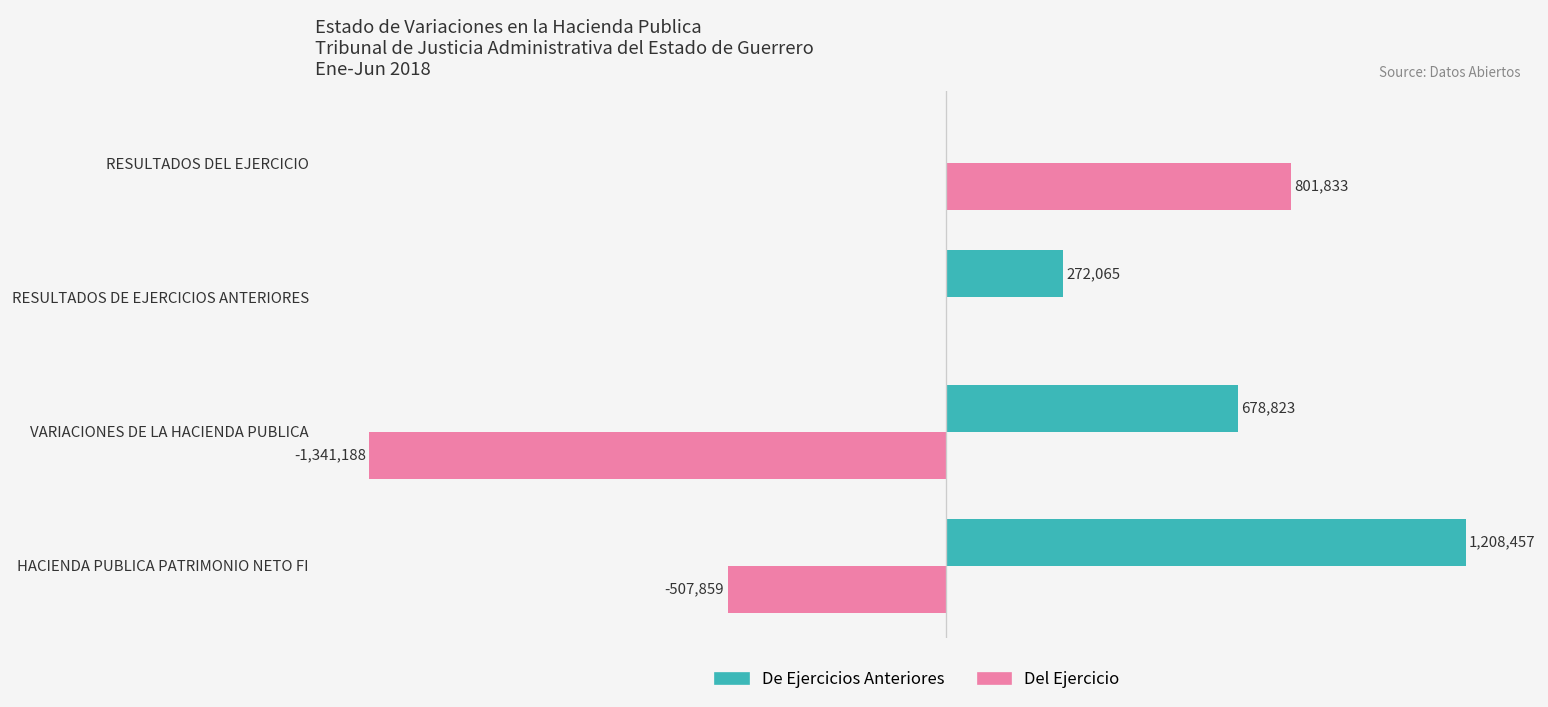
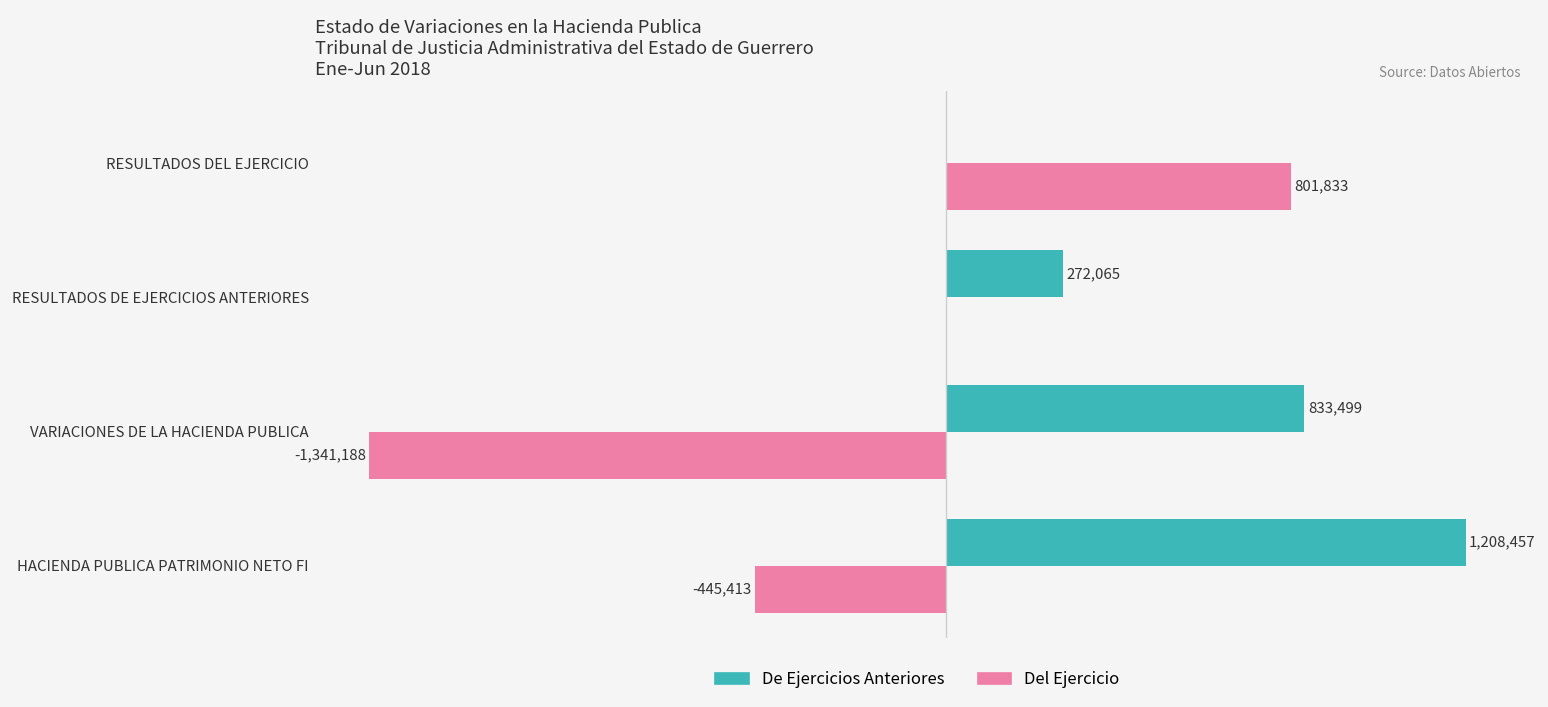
  {
    "De Ejercicios Anteriores": {
      "RESULTADOS DE EJERCICIOS ANTERIORES": "272,065",
-     "VARIACIONES DE LA HACIENDA PUBLICA": "678,823",
+     "VARIACIONES DE LA HACIENDA PUBLICA": "833,499",
      "HACIENDA PUBLICA PATRIMONIO NETO FI": "1,208,457"
    },
    "Del Ejercicio": {
      "RESULTADOS DEL EJERCICIO": "801,833",
      "VARIACIONES DE LA HACIENDA PUBLICA": "-1,341,188",
-     "HACIENDA PUBLICA PATRIMONIO NETO FI": "-507,859"
+     "HACIENDA PUBLICA PATRIMONIO NETO FI": "-445,413"
    }
  }
